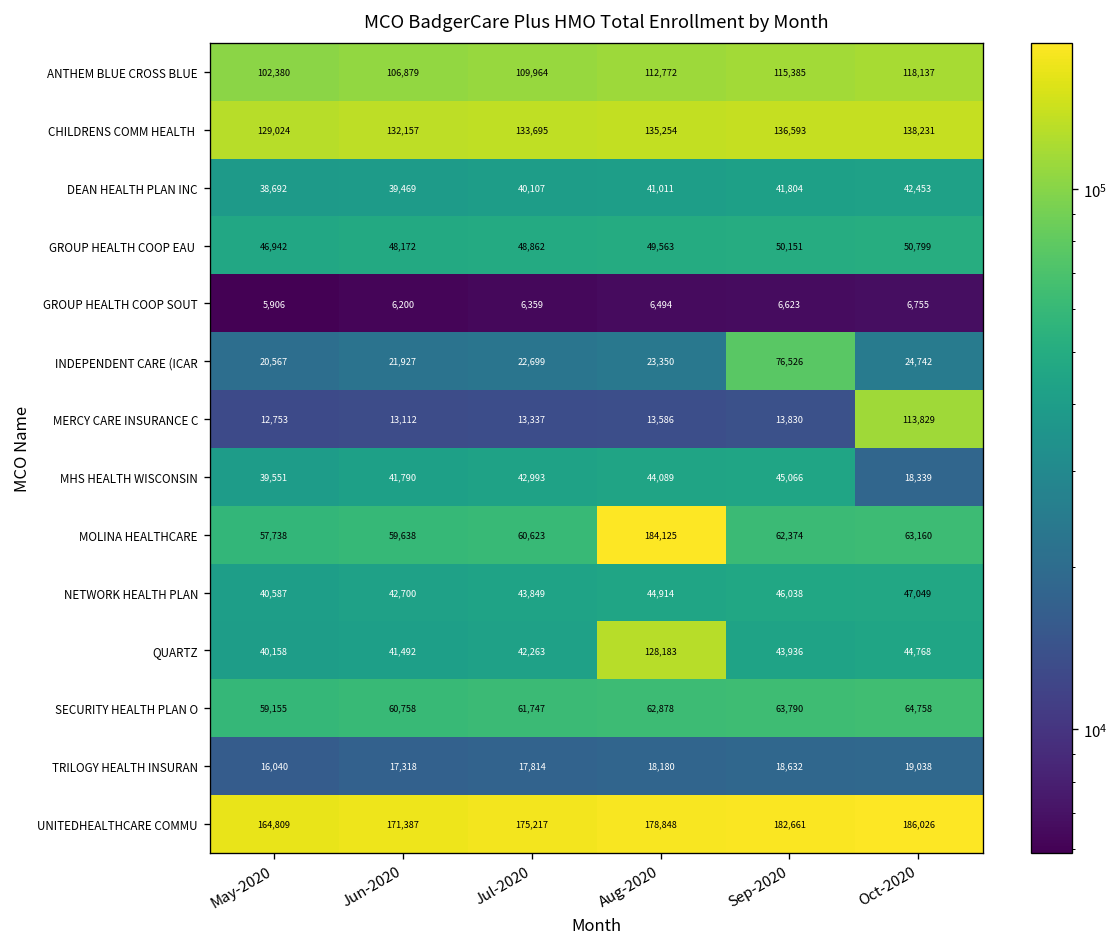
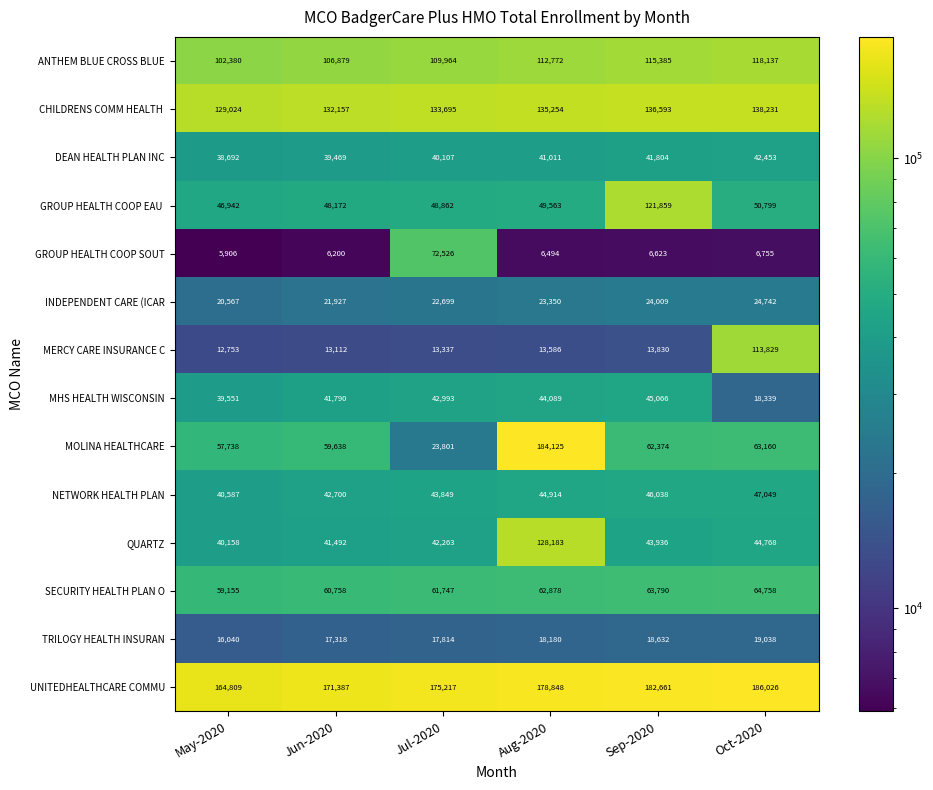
  {
    "ANTHEM BLUE CROSS BLUE": {
      "May-2020": "102,380",
      "Jun-2020": "106,879",
      "Jul-2020": "109,964",
      "Aug-2020": "112,772",
      "Sep-2020": "115,385",
      "Oct-2020": "118,137"
    },
    "CHILDRENS COMM HEALTH": {
      "May-2020": "129,024",
      "Jun-2020": "132,157",
      "Jul-2020": "133,695",
      "Aug-2020": "135,254",
      "Sep-2020": "136,593",
      "Oct-2020": "138,231"
    },
    "DEAN HEALTH PLAN INC": {
      "May-2020": "38,692",
      "Jun-2020": "39,469",
      "Jul-2020": "40,107",
      "Aug-2020": "41,011",
      "Sep-2020": "41,804",
      "Oct-2020": "42,453"
    },
    "GROUP HEALTH COOP EAU": {
      "May-2020": "46,942",
      "Jun-2020": "48,172",
      "Jul-2020": "48,862",
      "Aug-2020": "49,563",
-     "Sep-2020": "50,151",
+     "Sep-2020": "121,859",
      "Oct-2020": "50,799"
    },
    "GROUP HEALTH COOP SOUT": {
      "May-2020": "5,906",
      "Jun-2020": "6,200",
-     "Jul-2020": "6,359",
+     "Jul-2020": "72,526",
      "Aug-2020": "6,494",
      "Sep-2020": "6,623",
      "Oct-2020": "6,755"
    },
    "INDEPENDENT CARE (ICAR": {
      "May-2020": "20,567",
      "Jun-2020": "21,927",
      "Jul-2020": "22,699",
      "Aug-2020": "23,350",
-     "Sep-2020": "76,526",
+     "Sep-2020": "24,009",
      "Oct-2020": "24,742"
    },
    "MERCY CARE INSURANCE C": {
      "May-2020": "12,753",
      "Jun-2020": "13,112",
      "Jul-2020": "13,337",
      "Aug-2020": "13,586",
      "Sep-2020": "13,830",
      "Oct-2020": "113,829"
    },
    "MHS HEALTH WISCONSIN": {
      "May-2020": "39,551",
      "Jun-2020": "41,790",
      "Jul-2020": "42,993",
      "Aug-2020": "44,089",
      "Sep-2020": "45,066",
      "Oct-2020": "18,339"
    },
    "MOLINA HEALTHCARE": {
      "May-2020": "57,738",
      "Jun-2020": "59,638",
-     "Jul-2020": "60,623",
+     "Jul-2020": "23,801",
      "Aug-2020": "184,125",
      "Sep-2020": "62,374",
      "Oct-2020": "63,160"
    },
    "NETWORK HEALTH PLAN": {
      "May-2020": "40,587",
      "Jun-2020": "42,700",
      "Jul-2020": "43,849",
      "Aug-2020": "44,914",
      "Sep-2020": "46,038",
      "Oct-2020": "47,049"
    },
    "QUARTZ": {
      "May-2020": "40,158",
      "Jun-2020": "41,492",
      "Jul-2020": "42,263",
      "Aug-2020": "128,183",
      "Sep-2020": "43,936",
      "Oct-2020": "44,768"
    },
    "SECURITY HEALTH PLAN O": {
      "May-2020": "59,155",
      "Jun-2020": "60,758",
      "Jul-2020": "61,747",
      "Aug-2020": "62,878",
      "Sep-2020": "63,790",
      "Oct-2020": "64,758"
    },
    "TRILOGY HEALTH INSURAN": {
      "May-2020": "16,040",
      "Jun-2020": "17,318",
      "Jul-2020": "17,814",
      "Aug-2020": "18,180",
      "Sep-2020": "18,632",
      "Oct-2020": "19,038"
    },
    "UNITEDHEALTHCARE COMMU": {
      "May-2020": "164,809",
      "Jun-2020": "171,387",
      "Jul-2020": "175,217",
      "Aug-2020": "178,848",
      "Sep-2020": "182,661",
      "Oct-2020": "186,026"
    }
  }
